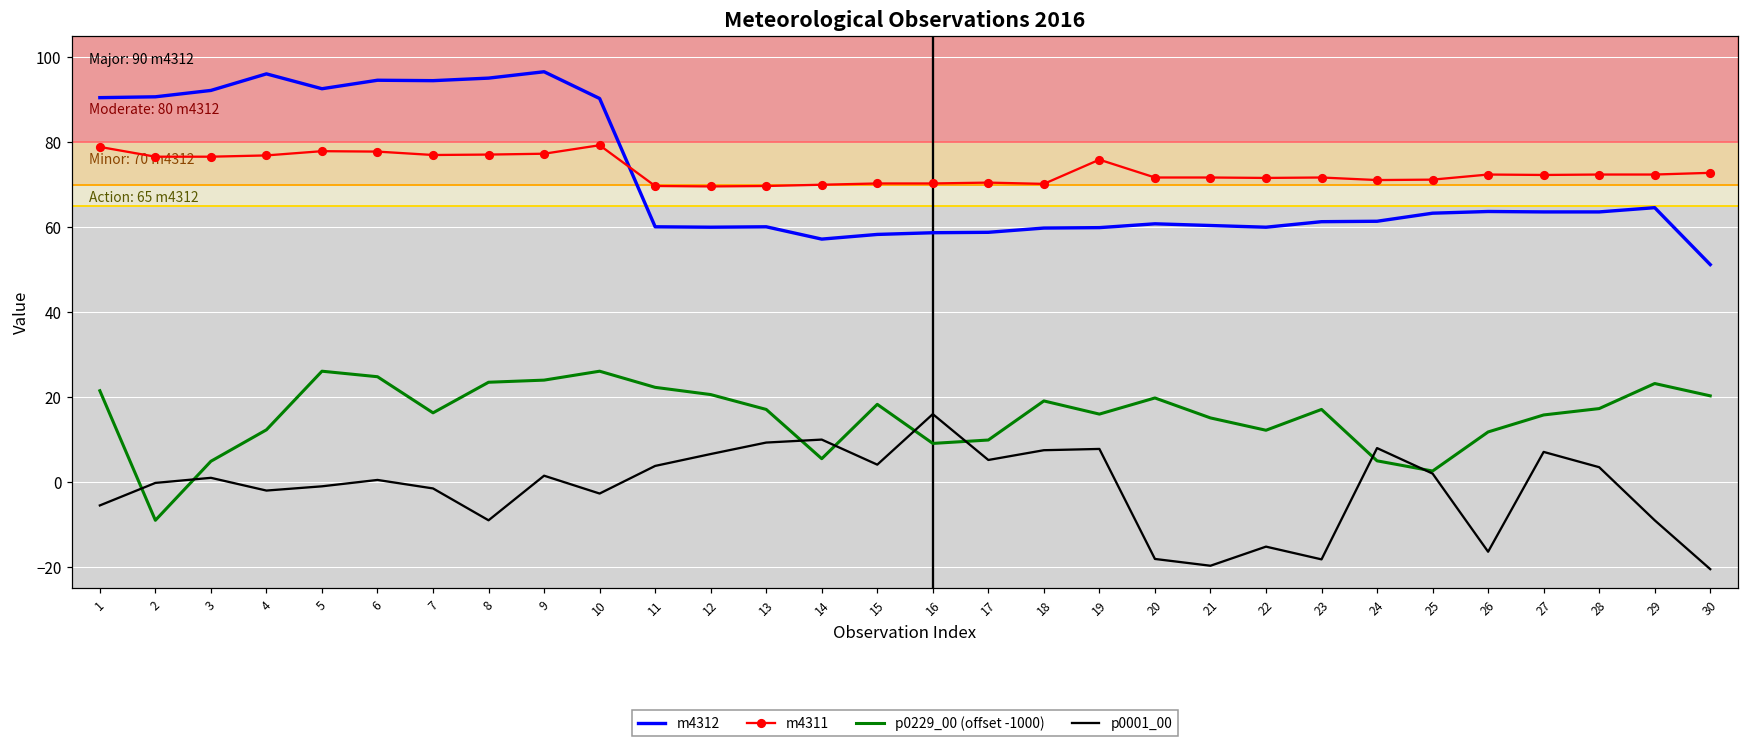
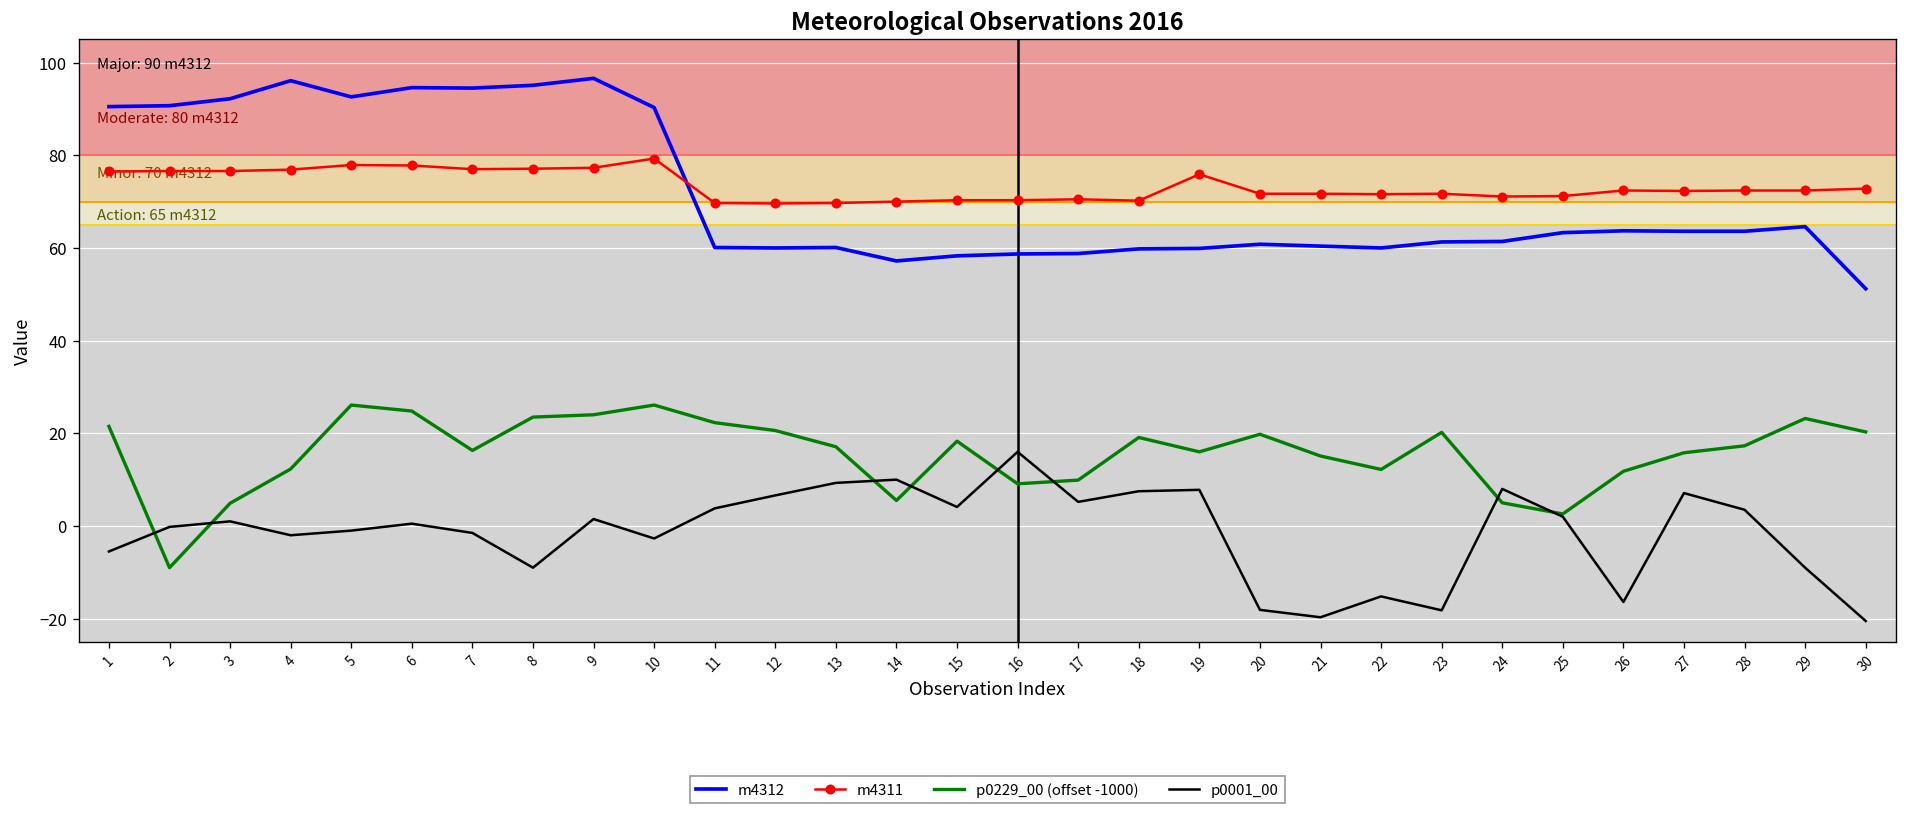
  {
    "m4312": {
      "2": 91,
      "3": 92,
      "4": 96,
      "5": 93,
      "6": 95,
      "7": 95,
      "8": 95,
      "9": 97,
      "10": 90,
      "11": 60,
      "12": 60,
      "13": 60,
      "14": 57,
      "15": 58,
      "16": 59,
      "17": 59,
      "18": 60,
      "19": 60,
      "20": 61,
      "21": 60,
      "22": 60,
      "23": 61,
      "24": 61,
      "25": 63,
      "26": 64,
      "27": 64,
      "28": 64,
      "29": 65,
      "30": 51
    },
    "m4311": {
-     "1": 79,
+     "1": 77,
      "3": 77,
      "4": 77,
      "5": 78,
      "6": 78,
      "7": 77,
      "8": 77,
      "9": 77,
      "10": 79,
      "11": 70,
      "12": 70,
      "13": 70,
      "14": 70,
      "15": 70,
      "16": 70,
      "17": 71,
      "18": 70,
      "19": 76,
      "20": 72,
      "21": 72,
      "22": 72,
      "23": 72,
      "24": 71,
      "25": 71,
      "26": 72,
      "27": 72,
      "28": 72,
      "29": 72,
      "30": 73
    },
    "p0229_00 (offset -1000)": {
      "1": 22,
      "2": -9,
      "3": 5,
      "4": 12,
      "5": 26,
      "6": 25,
      "7": 16,
      "8": 24,
      "9": 24,
      "10": 26,
      "11": 22,
      "12": 21,
      "13": 17,
      "14": 6,
      "15": 18,
      "16": 9,
      "17": 10,
      "18": 19,
      "19": 16,
      "20": 20,
      "21": 15,
      "22": 12,
-     "23": 17,
+     "23": 20,
      "24": 5,
      "26": 12,
      "27": 16,
      "28": 17,
      "29": 23,
      "30": 20
    },
    "p0001_00": {
      "1": -6,
      "2": 0,
      "3": 1,
      "4": -2,
      "5": -1,
      "6": 1,
      "7": -2,
      "8": -9,
      "9": 2,
      "10": -3,
      "11": 4,
      "12": 7,
      "13": 9,
      "14": 10,
      "15": 4,
      "16": 16,
      "17": 5,
      "18": 8,
      "19": 8,
      "20": -18,
      "21": -20,
      "22": -15,
      "23": -18,
      "24": 8,
      "26": -16,
      "27": 7,
      "28": 4,
      "29": -9,
      "30": -21
    }
  }
